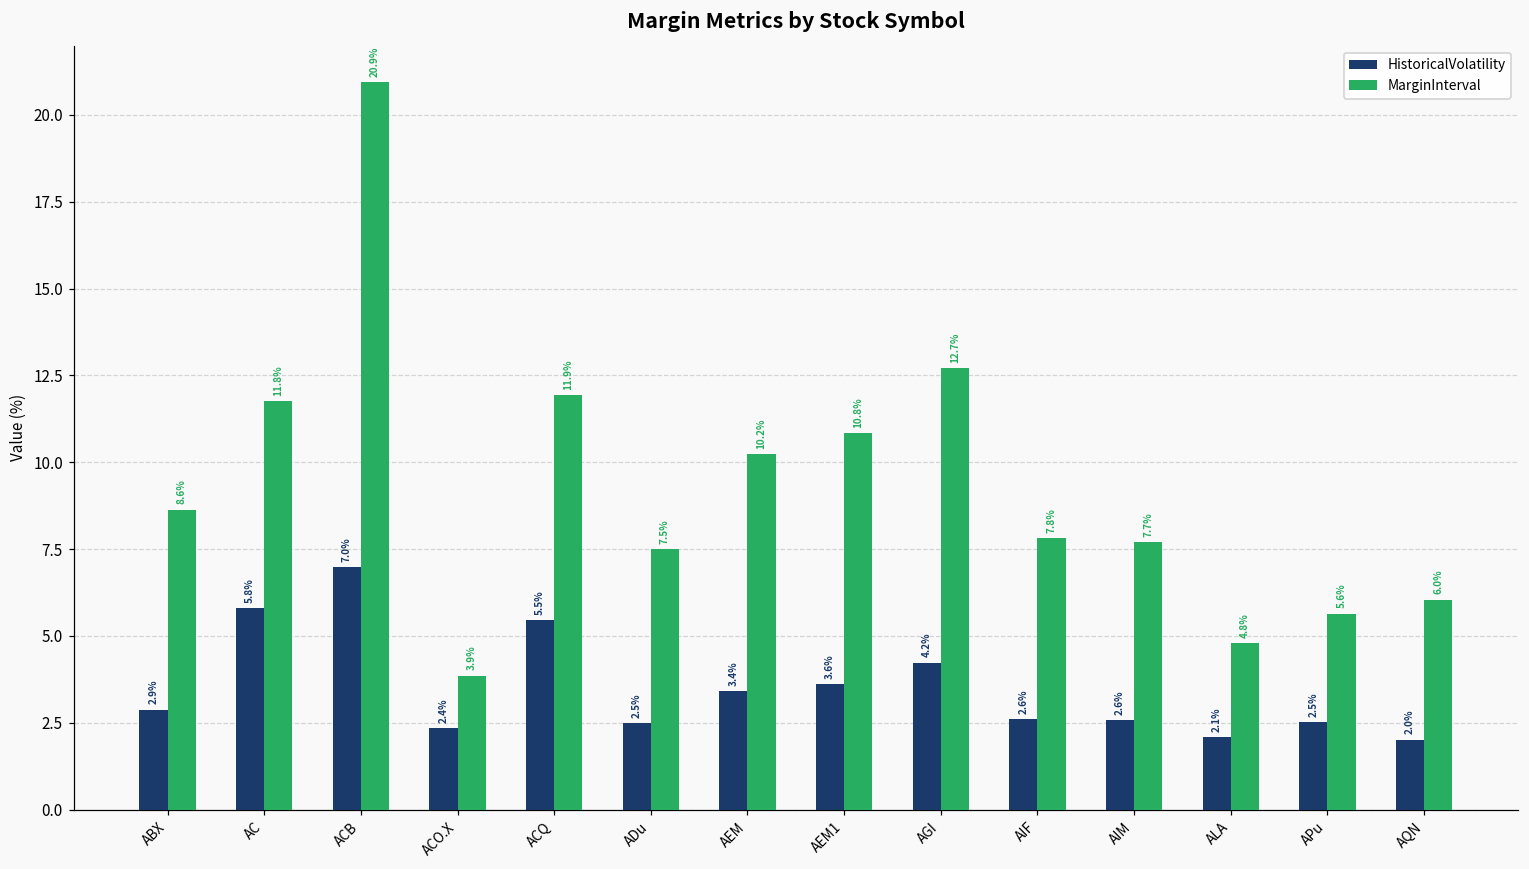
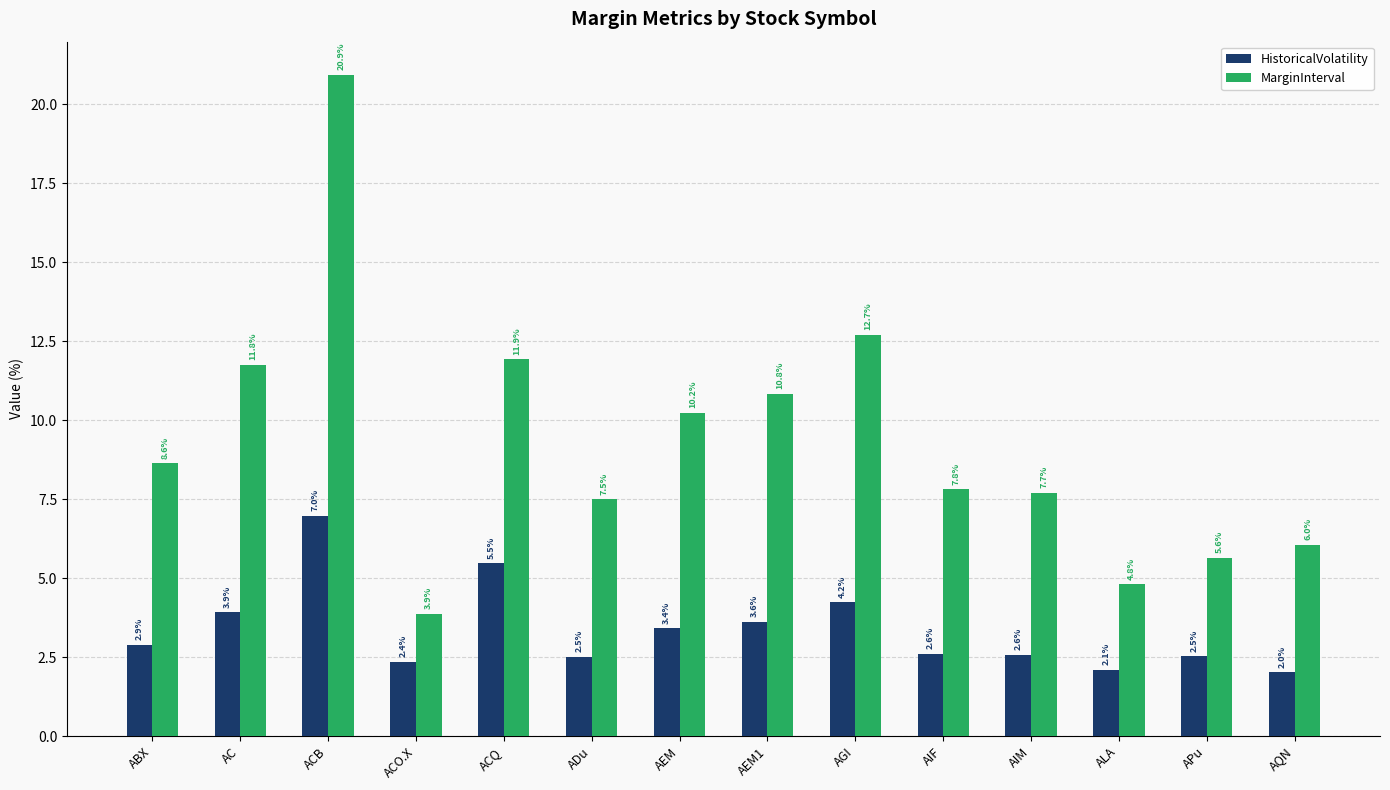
  {
    "HistoricalVolatility": {
      "ABX": "2.9%",
-     "AC": "5.8%",
+     "AC": "3.9%",
      "ACB": "7.0%",
      "ACO.X": "2.4%",
      "ACQ": "5.5%",
      "ADu": "2.5%",
      "AEM": "3.4%",
      "AEM1": "3.6%",
      "AGI": "4.2%",
      "AIF": "2.6%",
      "AIM": "2.6%",
      "ALA": "2.1%",
      "APu": "2.5%",
      "AQN": "2.0%"
    },
    "MarginInterval": {
      "ABX": "8.6%",
      "AC": "11.8%",
      "ACB": "20.9%",
      "ACO.X": "3.9%",
      "ACQ": "11.9%",
      "ADu": "7.5%",
      "AEM": "10.2%",
      "AEM1": "10.8%",
      "AGI": "12.7%",
      "AIF": "7.8%",
      "AIM": "7.7%",
      "ALA": "4.8%",
      "APu": "5.6%",
      "AQN": "6.0%"
    }
  }
